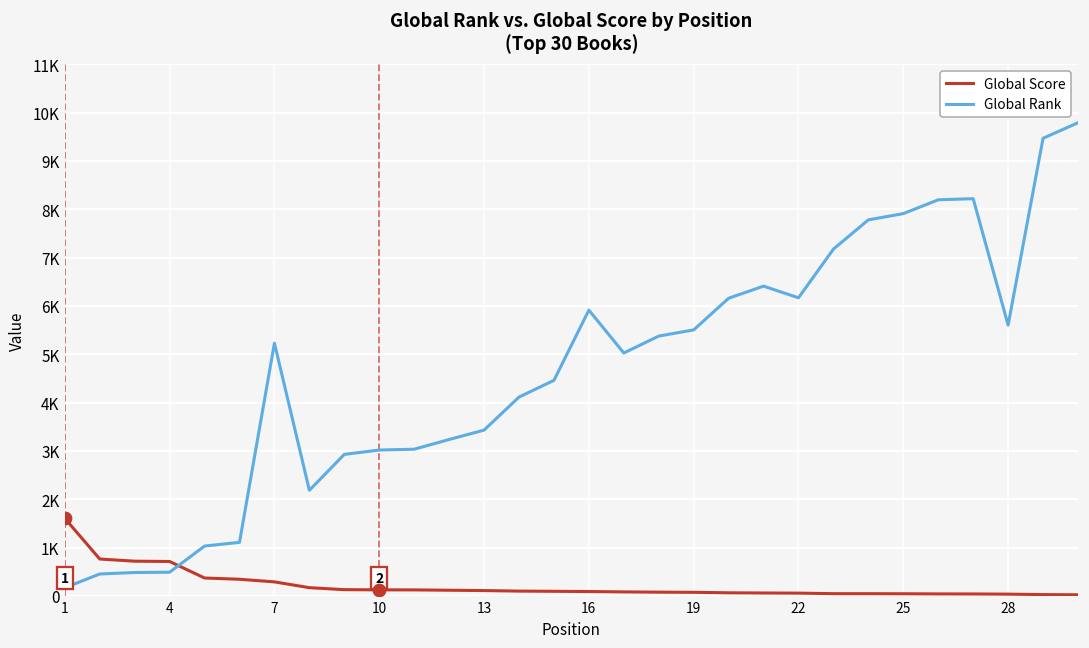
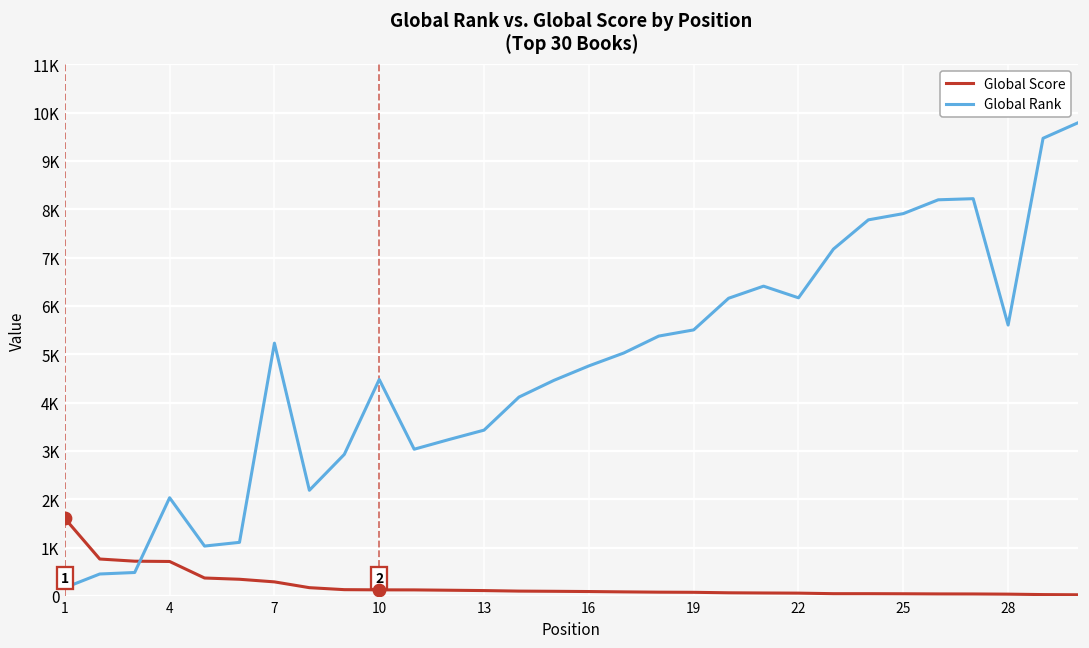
  {
    "Global Rank": {
-     "4": 500,
+     "4": 2000,
      "7": 5200,
-     "10": 3000,
+     "10": 4500,
      "13": 3400,
-     "16": 5900,
+     "16": 4800,
      "19": 5500,
      "22": 6200,
      "25": 7900,
      "28": 5600
    }
  }
